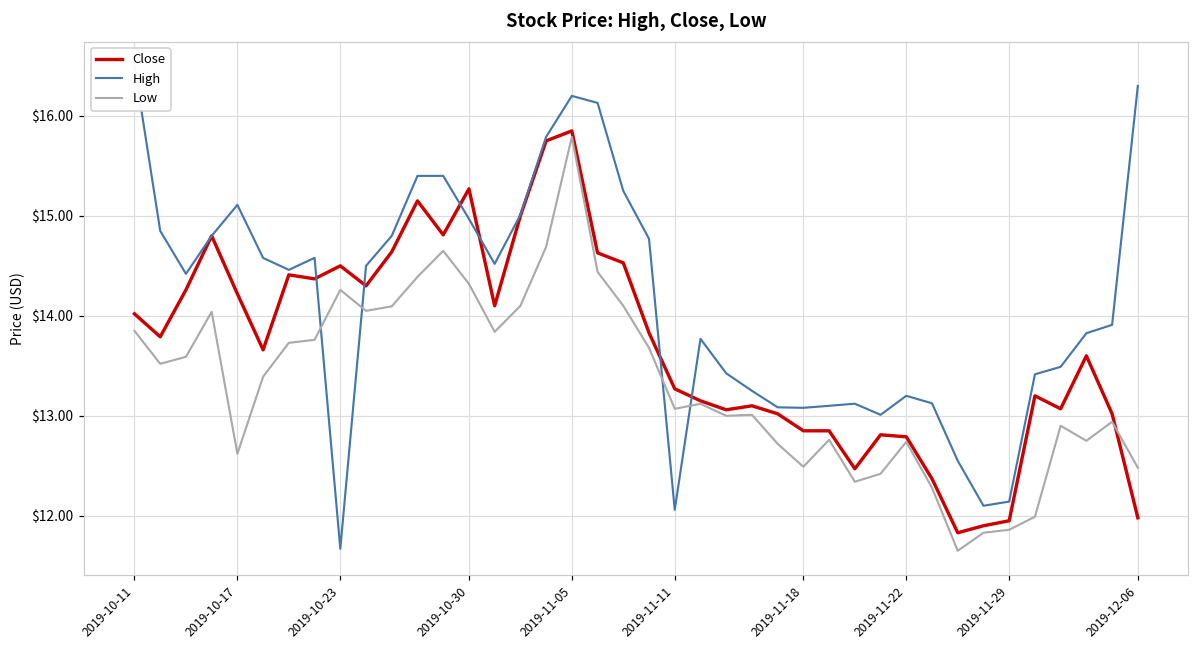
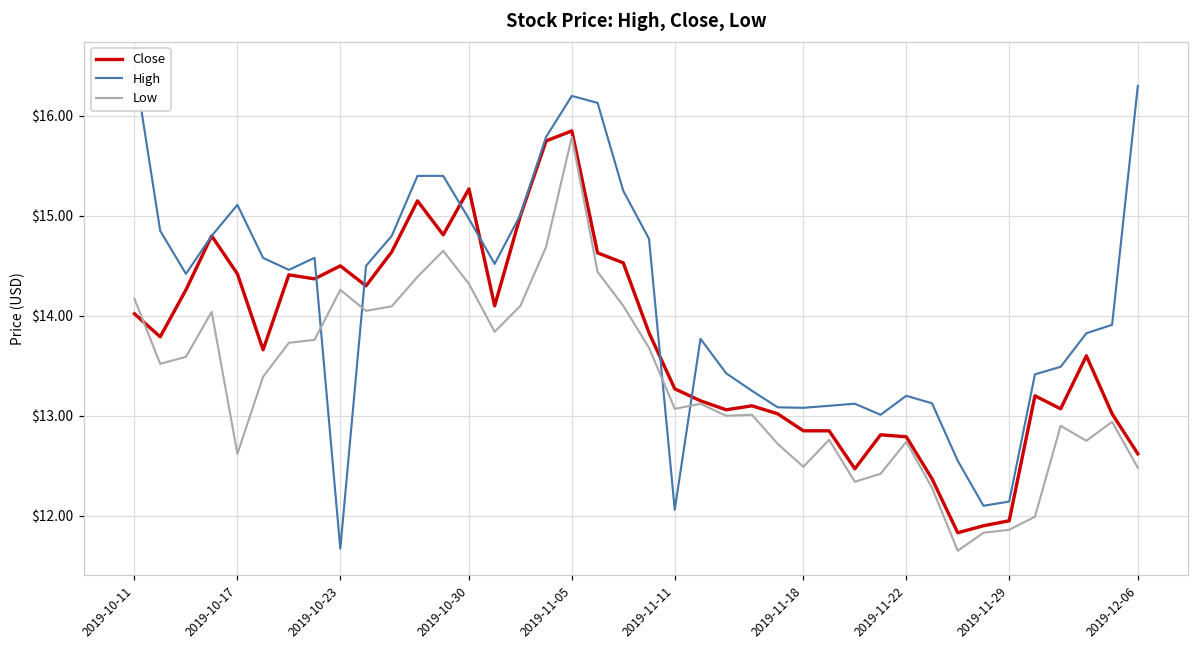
  {
    "Close": {
      "2019-10-11": "$14.0",
-     "2019-10-17": "$14.2",
+     "2019-10-17": "$14.4",
      "2019-10-23": "$14.5",
      "2019-10-30": "$15.3",
      "2019-11-05": "$15.9",
      "2019-11-11": "$13.3",
      "2019-11-18": "$12.9",
      "2019-11-22": "$12.8",
      "2019-11-29": "$12.0",
-     "2019-12-06": "$12.0"
+     "2019-12-06": "$12.6"
    },
    "High": {
      "2019-10-17": "$15.1",
      "2019-10-23": "$11.7",
      "2019-10-30": "$15.0",
      "2019-11-05": "$16.2",
      "2019-11-11": "$12.1",
      "2019-11-18": "$13.1",
      "2019-11-22": "$13.2",
      "2019-11-29": "$12.1",
      "2019-12-06": "$16.3"
    },
    "Low": {
-     "2019-10-11": "$13.9",
+     "2019-10-11": "$14.2",
      "2019-10-17": "$12.6",
      "2019-10-23": "$14.3",
      "2019-10-30": "$14.3",
      "2019-11-05": "$15.8",
      "2019-11-11": "$13.1",
      "2019-11-18": "$12.5",
      "2019-11-22": "$12.7",
      "2019-11-29": "$11.9",
      "2019-12-06": "$12.5"
    }
  }
